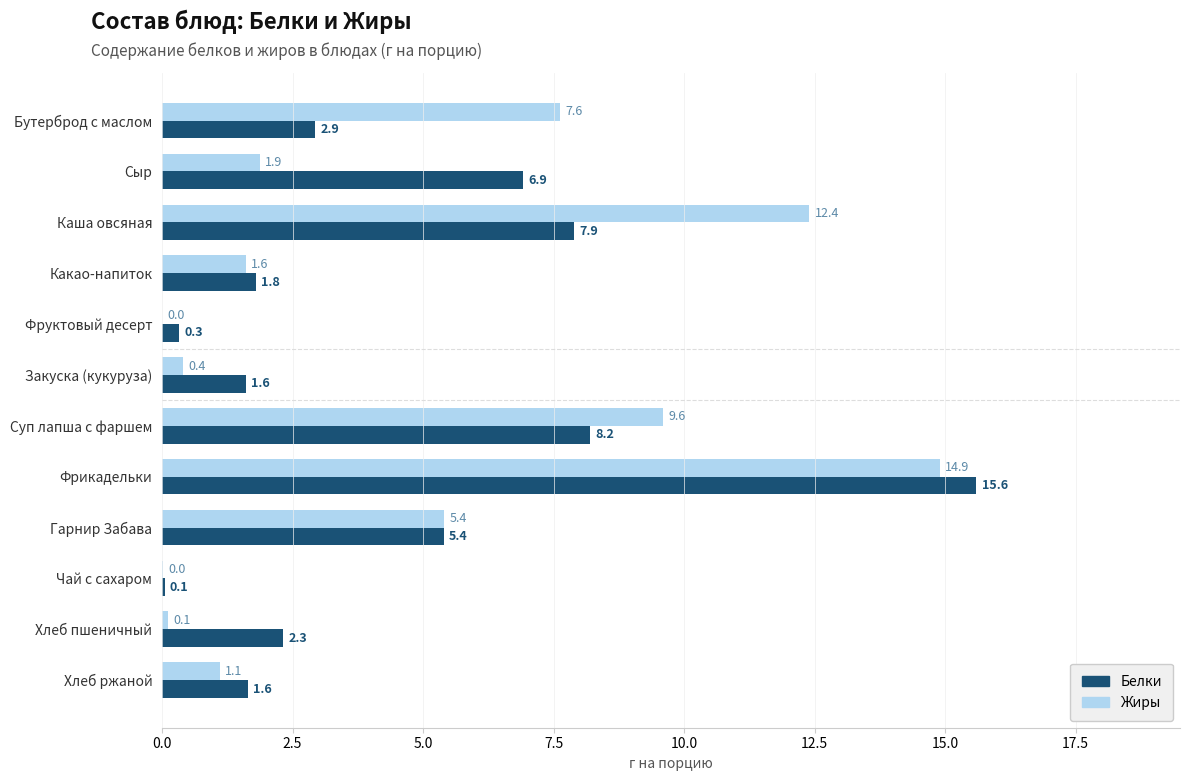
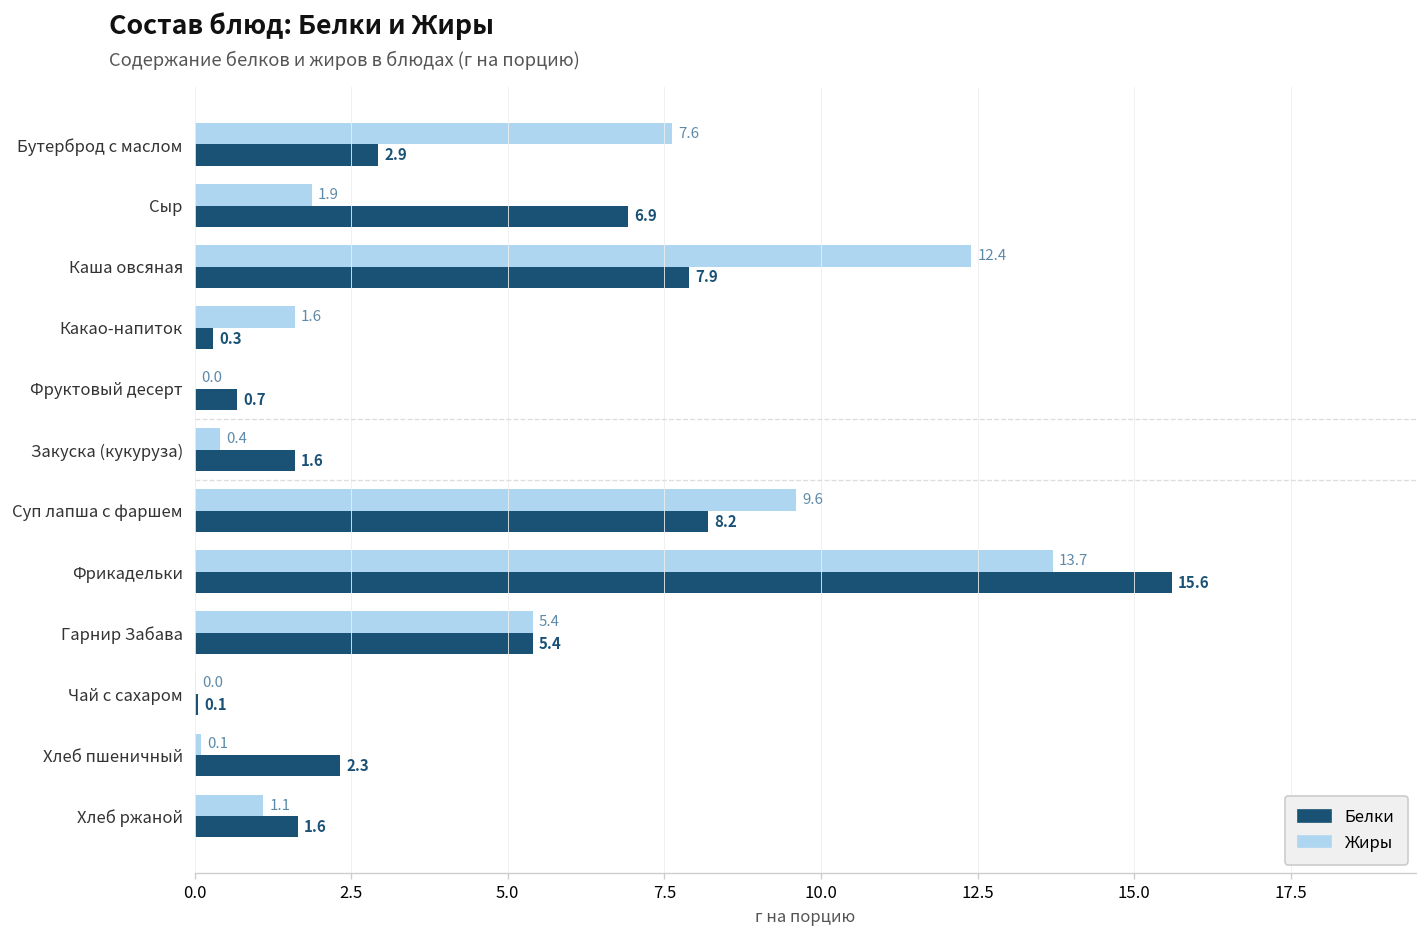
  {
    "Белки": {
      "Бутерброд с маслом": 2.9,
      "Сыр": 6.9,
      "Каша овсяная": 7.9,
-     "Какао-напиток": 1.8,
-     "Фруктовый десерт": 0.3,
+     "Какао-напиток": 0.3,
+     "Фруктовый десерт": 0.7,
      "Закуска (кукуруза)": 1.6,
      "Суп лапша с фаршем": 8.2,
      "Фрикадельки": 15.6,
      "Гарнир Забава": 5.4,
      "Чай с сахаром": 0.1,
      "Хлеб пшеничный": 2.3,
      "Хлеб ржаной": 1.6
    },
    "Жиры": {
      "Бутерброд с маслом": 7.6,
      "Сыр": 1.9,
      "Каша овсяная": 12.4,
      "Какао-напиток": 1.6,
      "Фруктовый десерт": 0.0,
      "Закуска (кукуруза)": 0.4,
      "Суп лапша с фаршем": 9.6,
-     "Фрикадельки": 14.9,
+     "Фрикадельки": 13.7,
      "Гарнир Забава": 5.4,
      "Чай с сахаром": 0.0,
      "Хлеб пшеничный": 0.1,
      "Хлеб ржаной": 1.1
    }
  }
